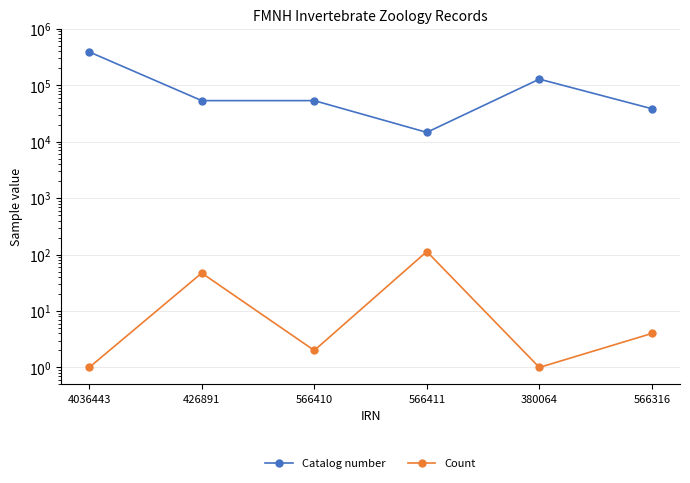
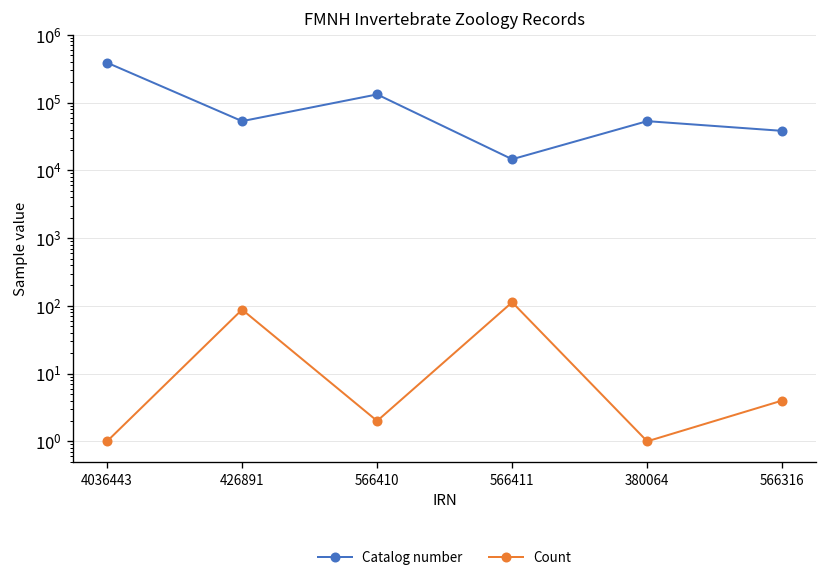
  {
    "Catalog number": {
      "4036443": 400000,
      "426891": 50000,
-     "566410": 50000,
+     "566410": 130000,
      "566411": 15000,
-     "380064": 130000,
+     "380064": 50000,
      "566316": 40000
    },
    "Count": {
      "4036443": 1,
-     "426891": 50,
+     "426891": 90,
      "566410": 2,
      "566411": 110,
      "380064": 1,
      "566316": 4
    }
  }
